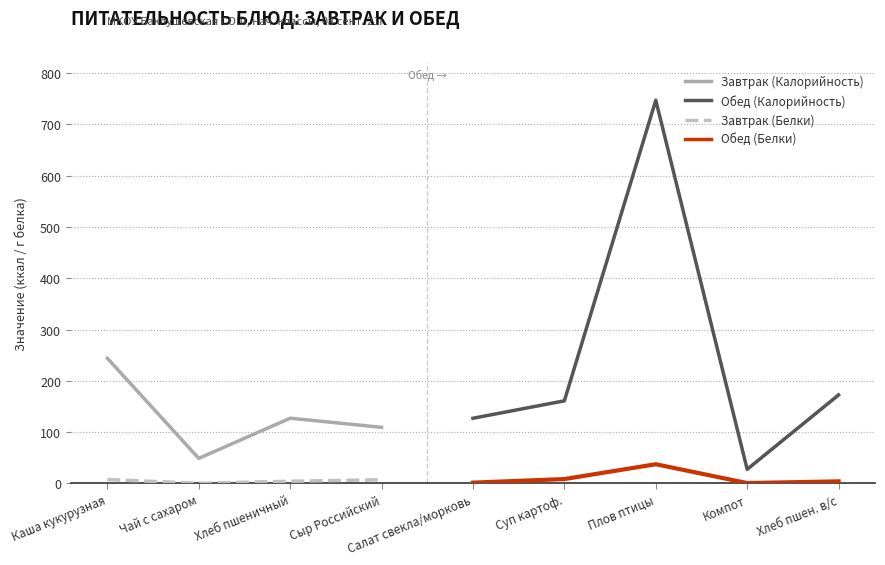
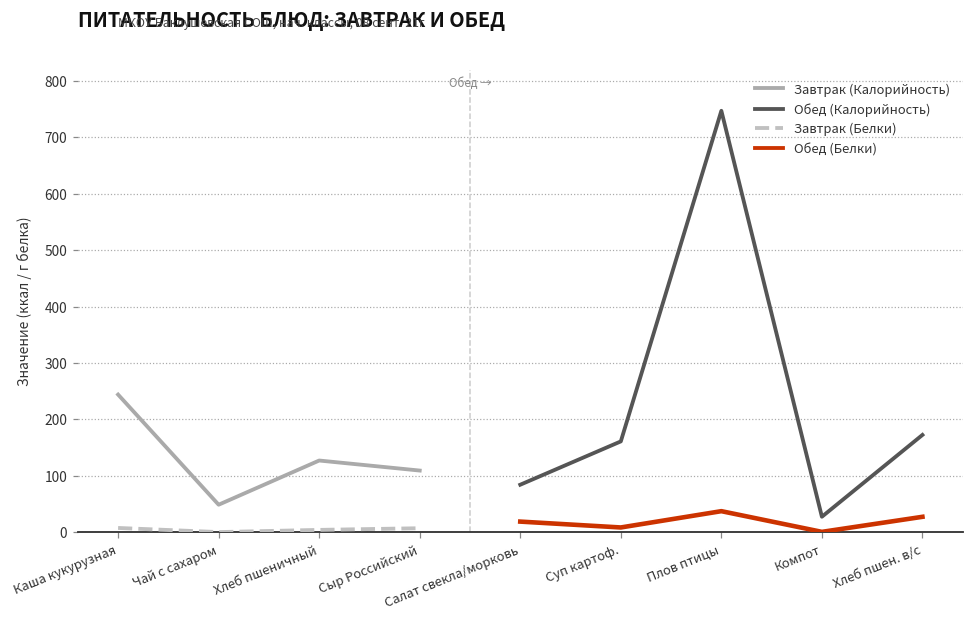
  {
    "Обед (Калорийность)": {
-     "Салат свекла/морковь": 130,
+     "Салат свекла/морковь": 80,
      "Суп картоф.": 160,
      "Плов птицы": 750,
      "Компот": 30,
      "Хлеб пшен. в/с": 170
    },
    "Обед (Белки)": {
-     "Салат свекла/морковь": 0,
+     "Салат свекла/морковь": 20,
      "Суп картоф.": 10,
      "Плов птицы": 40,
      "Компот": 0,
-     "Хлеб пшен. в/с": 0
+     "Хлеб пшен. в/с": 30
    }
  }
